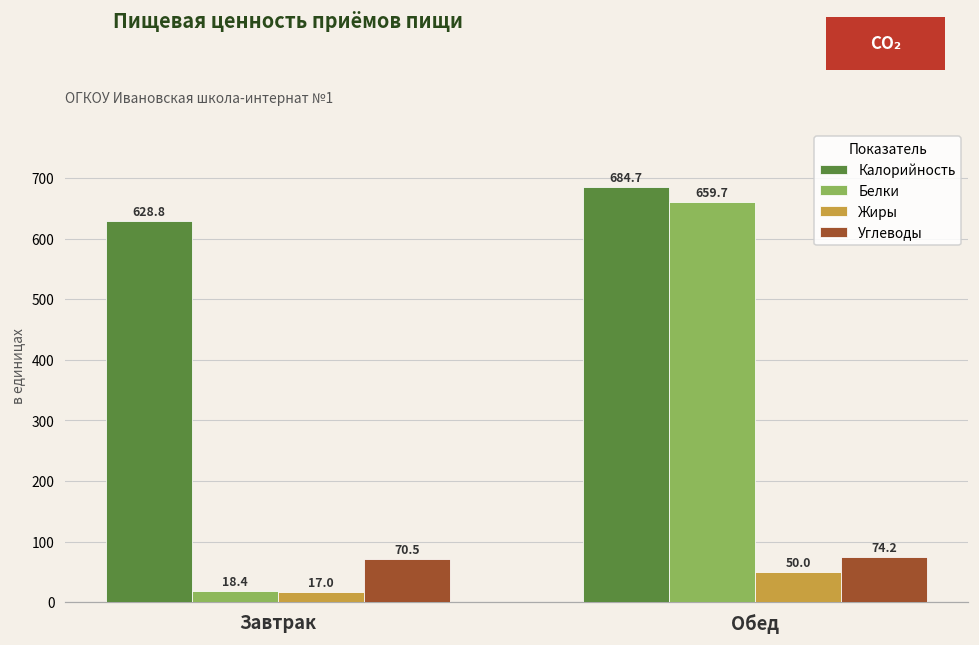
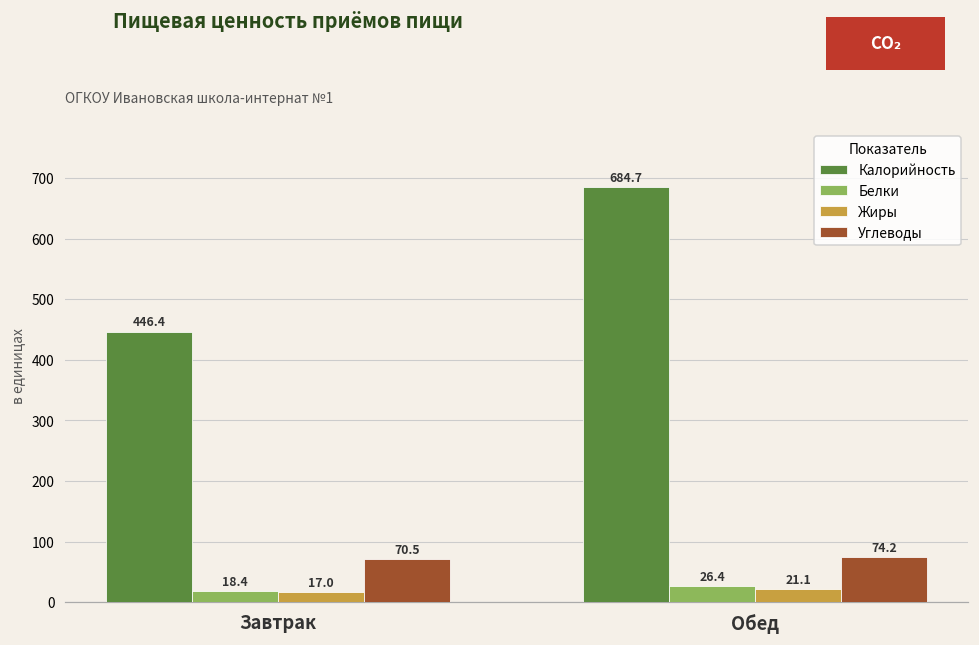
  {
    "Калорийность": {
-     "Завтрак": 628.8,
+     "Завтрак": 446.4,
      "Обед": 684.7
    },
    "Белки": {
      "Завтрак": 18.4,
-     "Обед": 659.7
+     "Обед": 26.4
    },
    "Жиры": {
      "Завтрак": 17.0,
-     "Обед": 50.0
+     "Обед": 21.1
    },
    "Углеводы": {
      "Завтрак": 70.5,
      "Обед": 74.2
    }
  }
